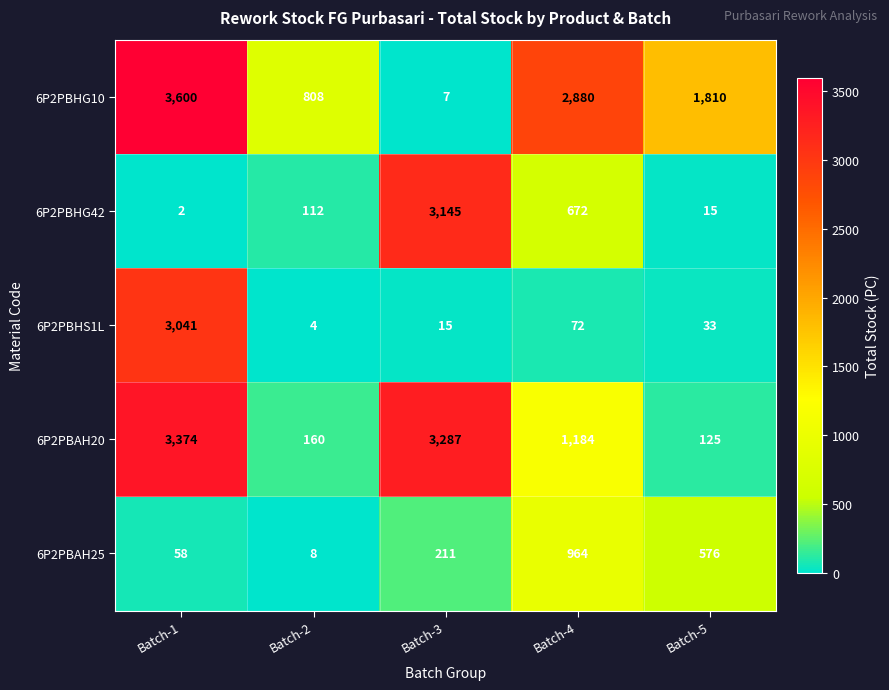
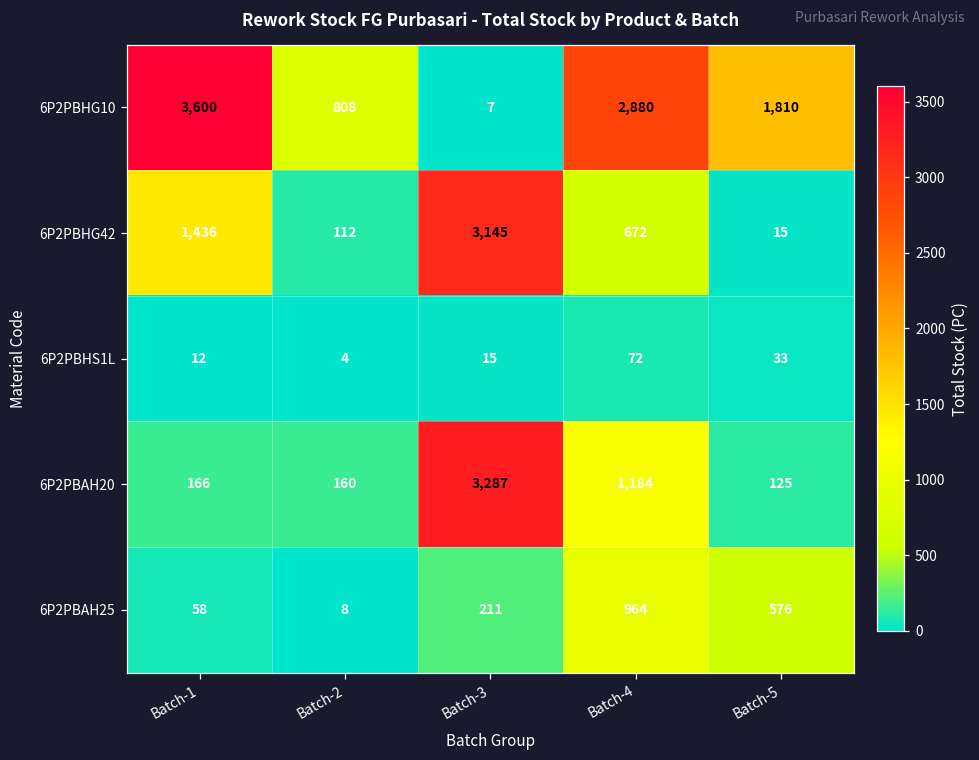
  {
    "6P2PBHG10": {
      "Batch-1": "3,600",
      "Batch-2": "808",
      "Batch-3": "7",
      "Batch-4": "2,880",
      "Batch-5": "1,810"
    },
    "6P2PBHG42": {
-     "Batch-1": "2",
+     "Batch-1": "1,436",
      "Batch-2": "112",
      "Batch-3": "3,145",
      "Batch-4": "672",
      "Batch-5": "15"
    },
    "6P2PBHS1L": {
-     "Batch-1": "3,041",
+     "Batch-1": "12",
      "Batch-2": "4",
      "Batch-3": "15",
      "Batch-4": "72",
      "Batch-5": "33"
    },
    "6P2PBAH20": {
-     "Batch-1": "3,374",
+     "Batch-1": "166",
      "Batch-2": "160",
      "Batch-3": "3,287",
      "Batch-4": "1,184",
      "Batch-5": "125"
    },
    "6P2PBAH25": {
      "Batch-1": "58",
      "Batch-2": "8",
      "Batch-3": "211",
      "Batch-4": "964",
      "Batch-5": "576"
    }
  }
